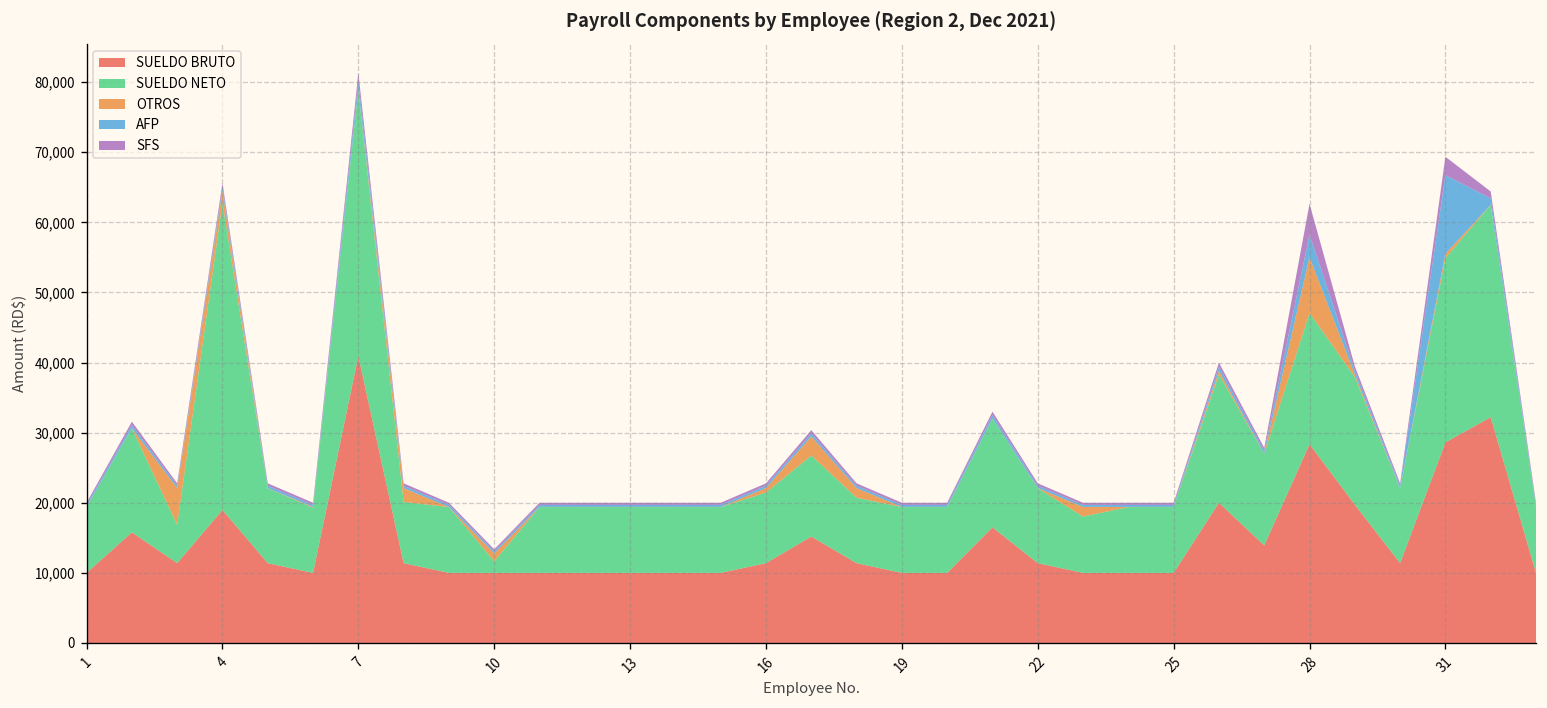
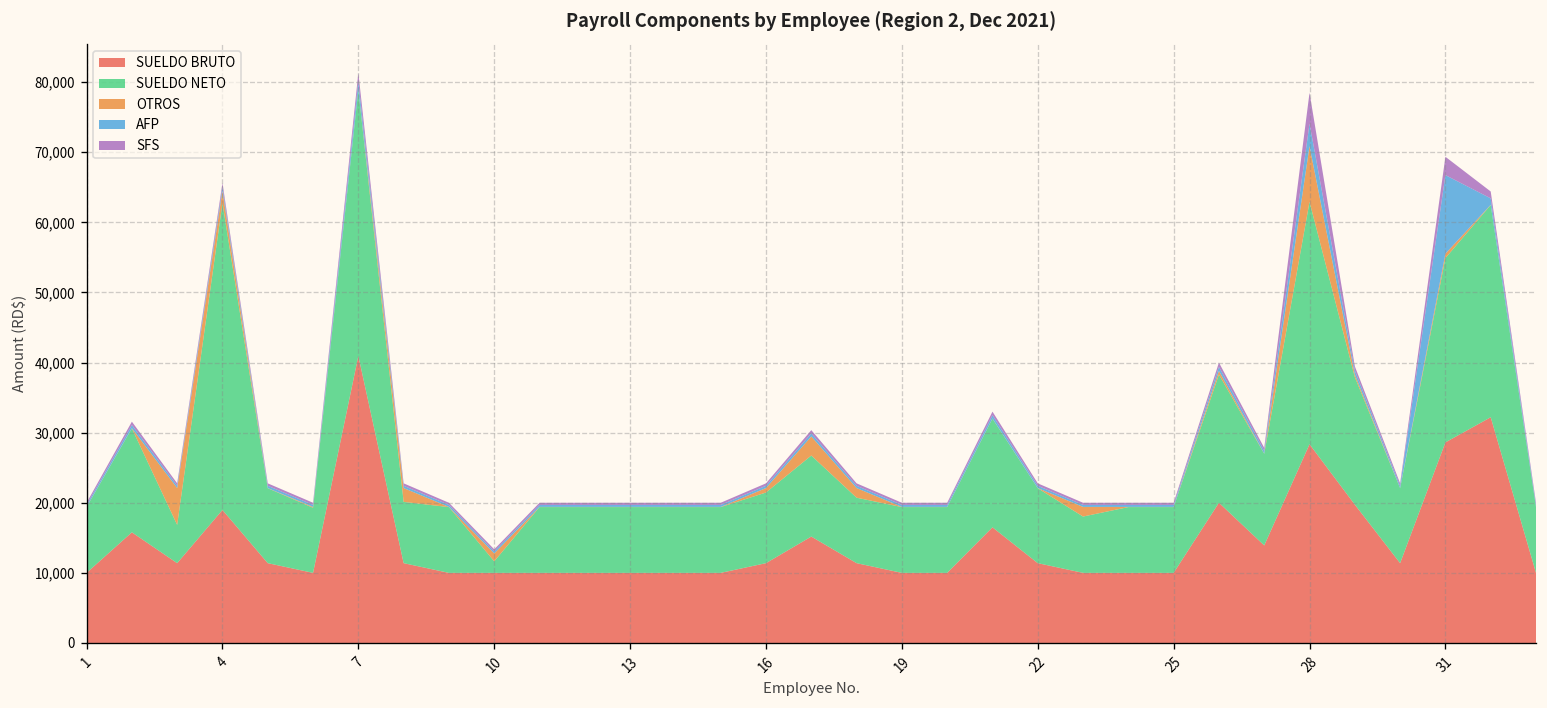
  {
    "SUELDO NETO": {
      "4": "44,000",
      "10": "2,000",
      "16": "10,000",
-     "28": "19,000",
+     "28": "35,000",
      "31": "26,000"
    },
    "AFP": {
      "4": "1,000",
      "7": "1,000",
      "28": "3,000",
      "31": "11,000"
    },
    "SFS": {
      "4": "1,000",
      "7": "1,000",
      "28": "4,000",
      "31": "3,000"
    }
  }
